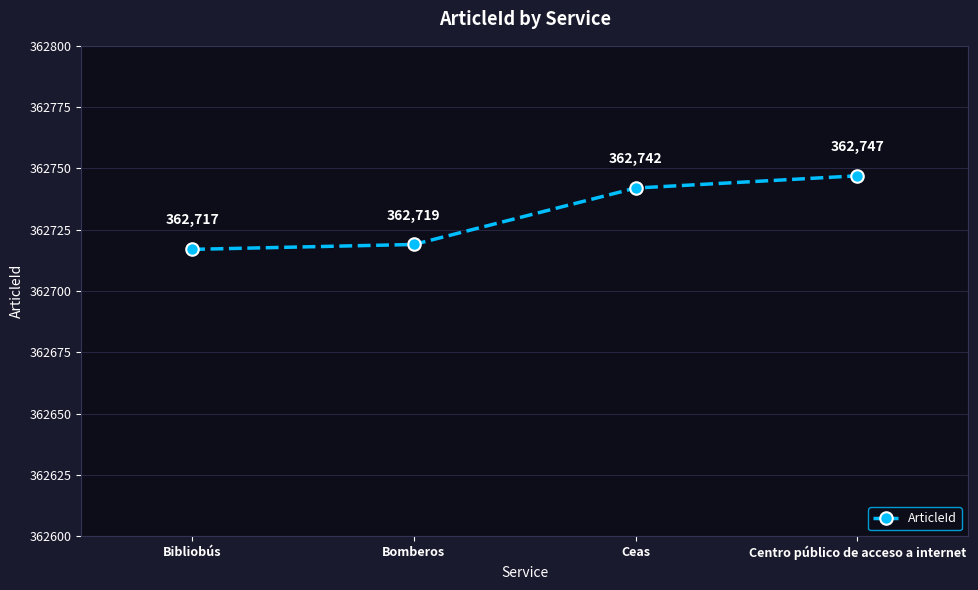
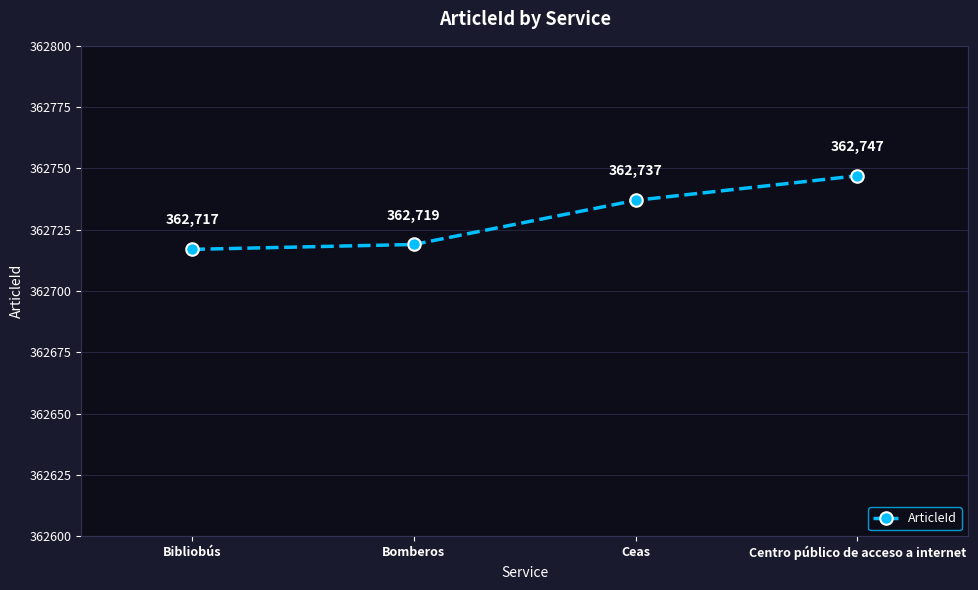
  {
    "Bibliobús": "362,717",
    "Bomberos": "362,719",
-   "Ceas": "362,742",
+   "Ceas": "362,737",
    "Centro público de acceso a internet": "362,747"
  }
